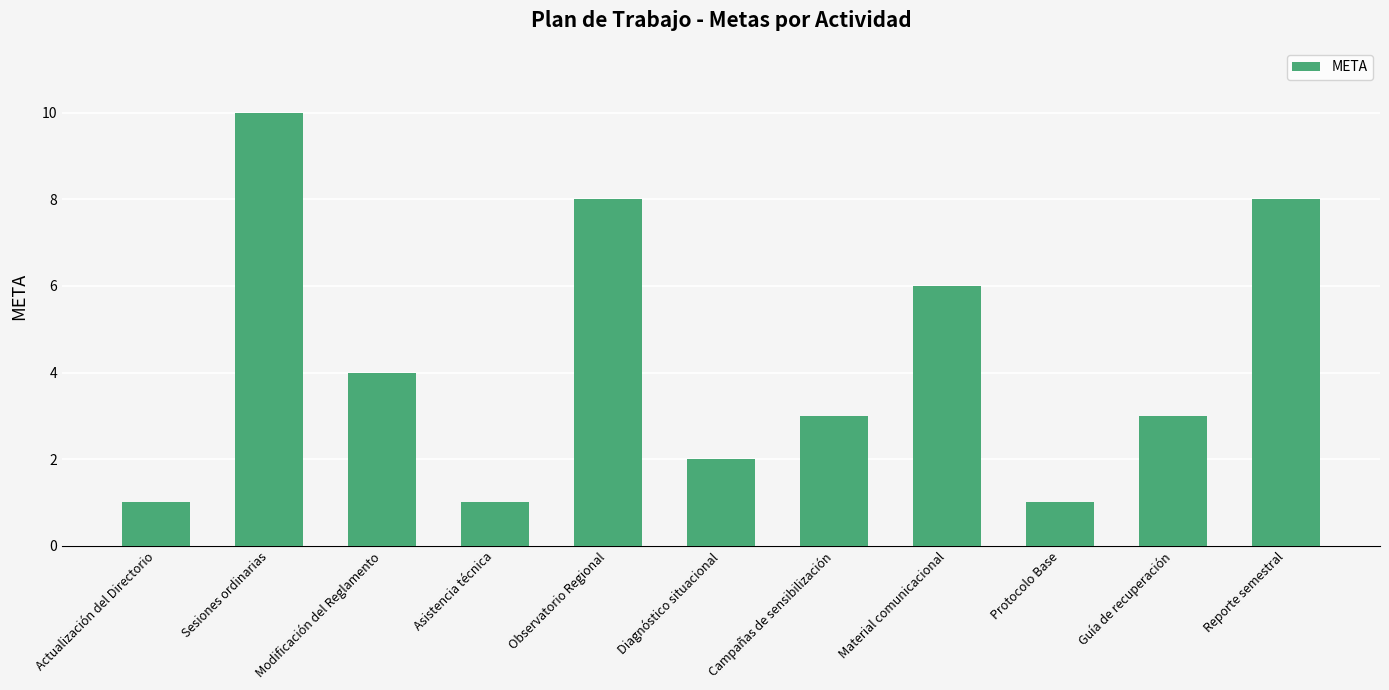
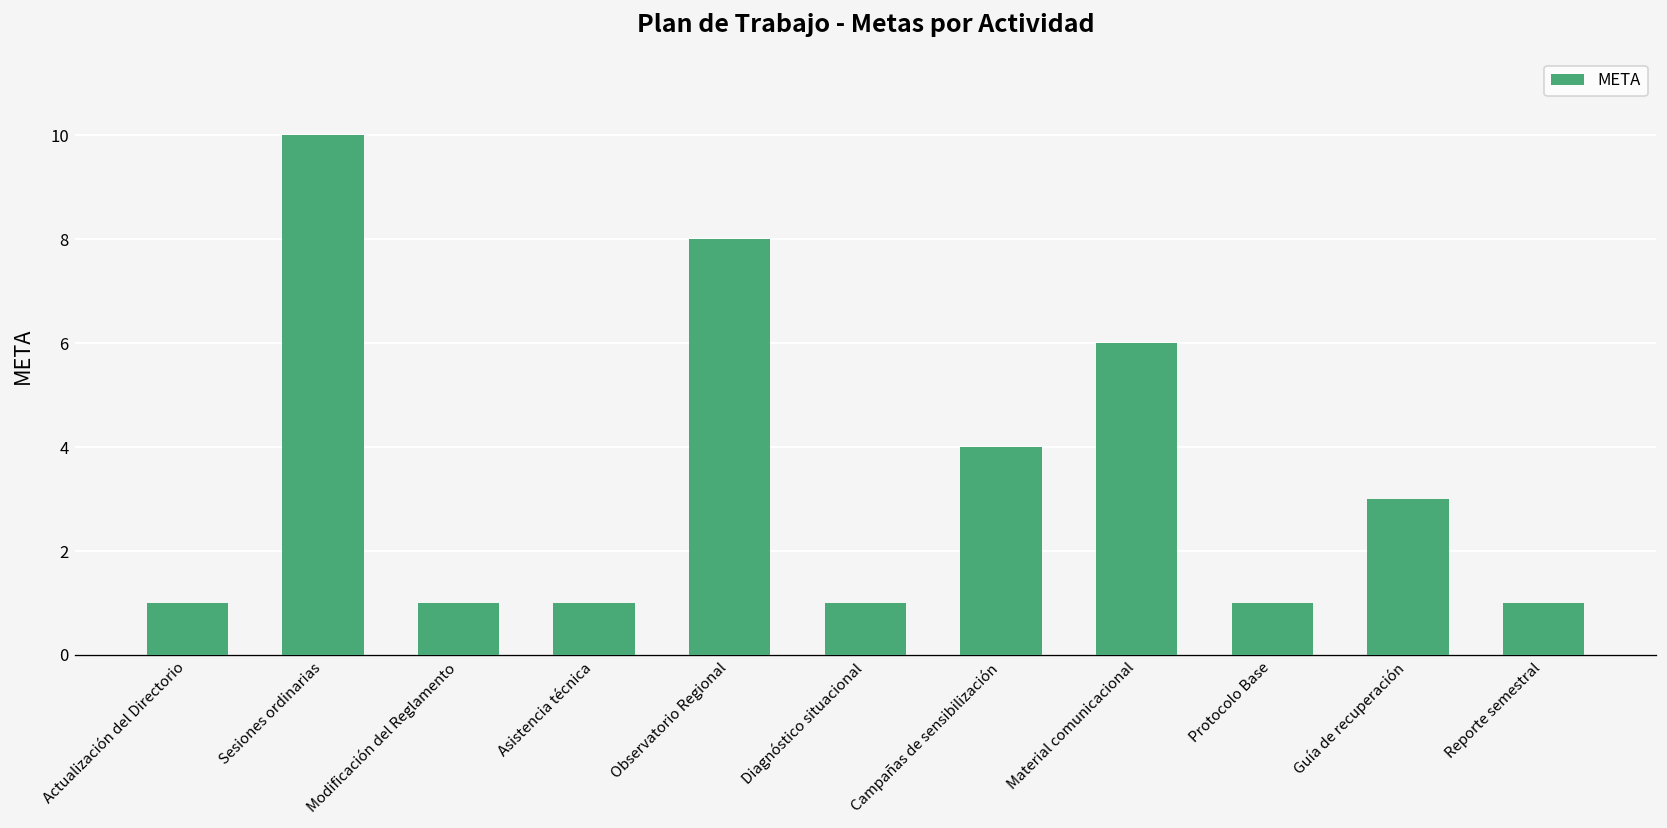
  {
    "Actualización del Directorio": 1,
    "Sesiones ordinarias": 10,
-   "Modificación del Reglamento": 4,
+   "Modificación del Reglamento": 1,
    "Asistencia técnica": 1,
    "Observatorio Regional": 8,
-   "Diagnóstico situacional": 2,
-   "Campañas de sensibilización": 3,
+   "Diagnóstico situacional": 1,
+   "Campañas de sensibilización": 4,
    "Material comunicacional": 6,
    "Protocolo Base": 1,
    "Guía de recuperación": 3,
-   "Reporte semestral": 8
+   "Reporte semestral": 1
  }
